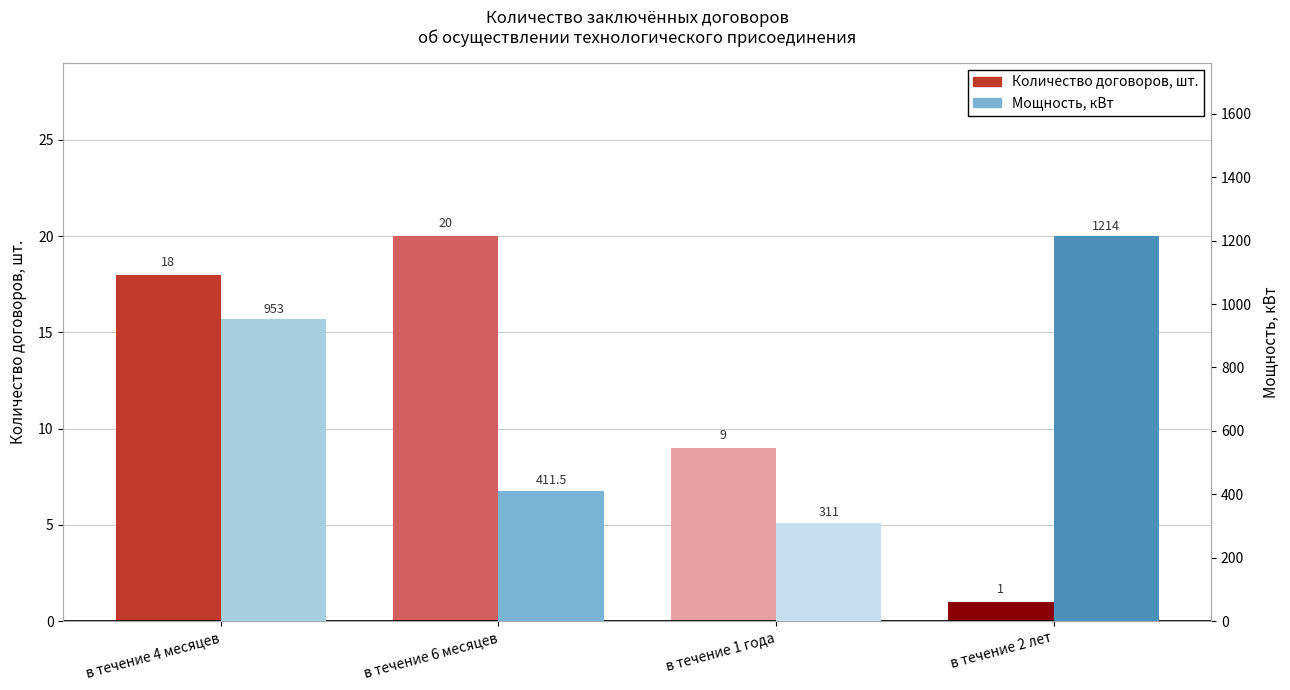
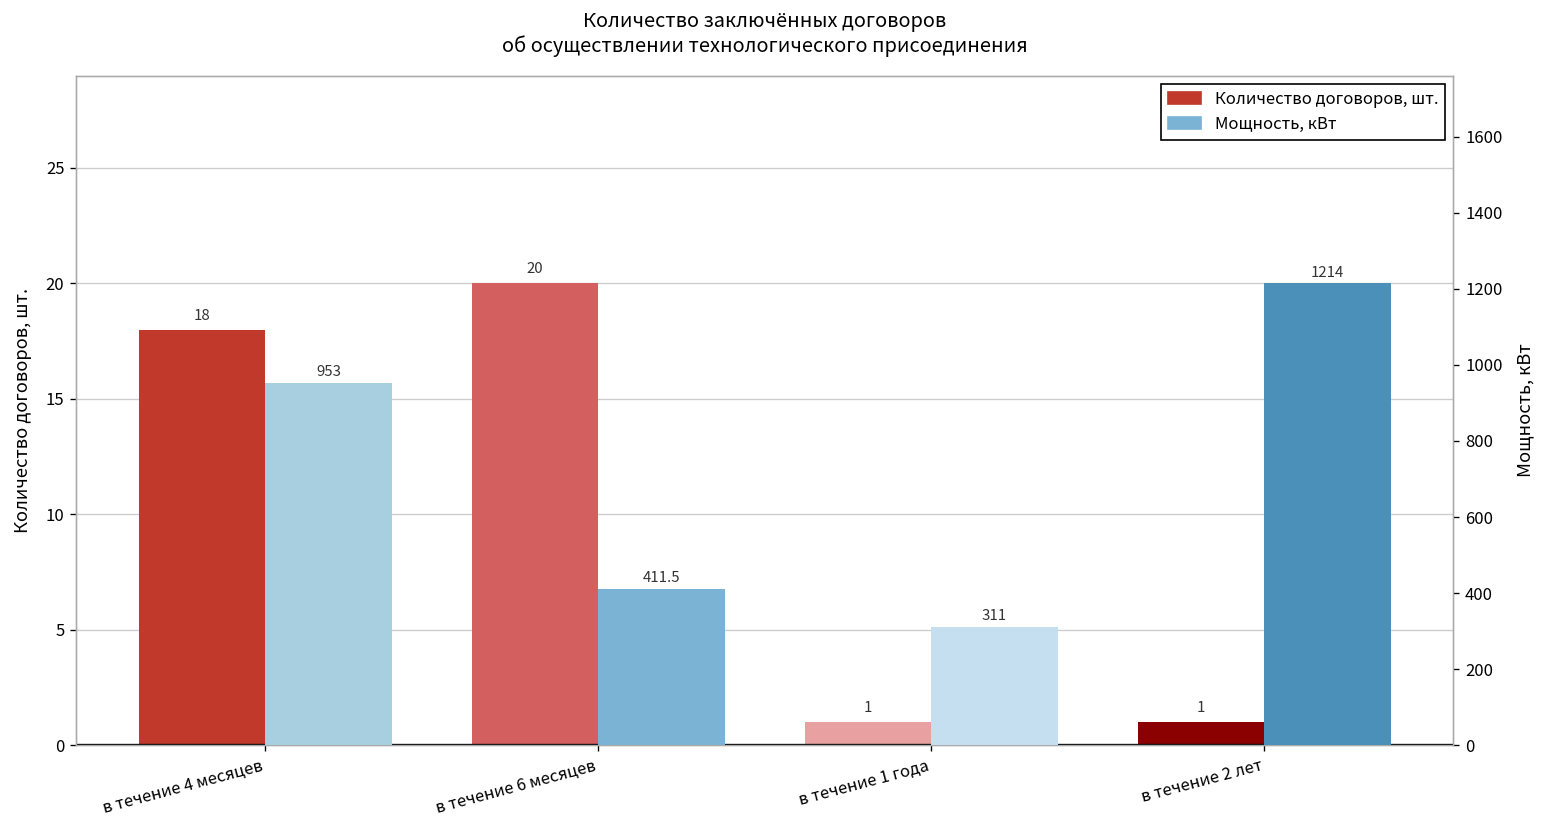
  {
    "Количество договоров, шт.": {
      "в течение 4 месяцев": 18,
      "в течение 6 месяцев": 20,
-     "в течение 1 года": 9,
+     "в течение 1 года": 1,
      "в течение 2 лет": 1
    }
  }
